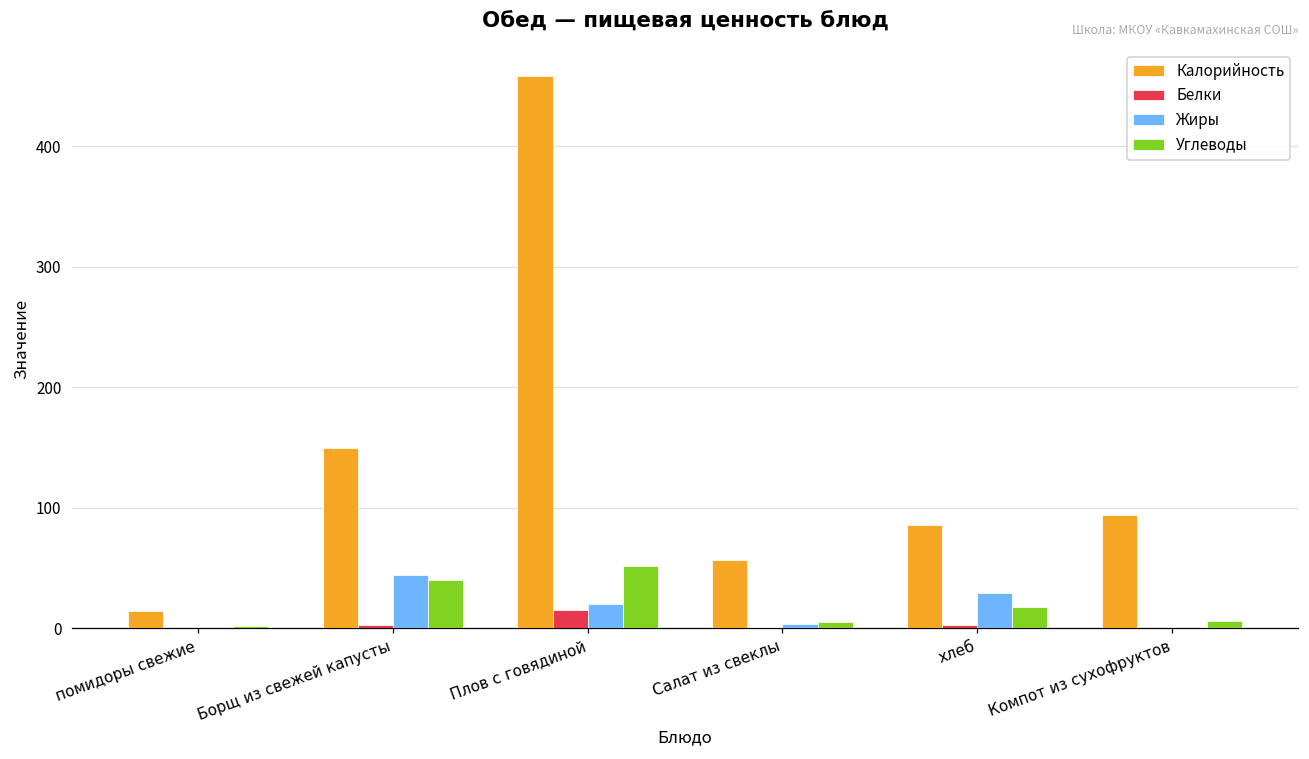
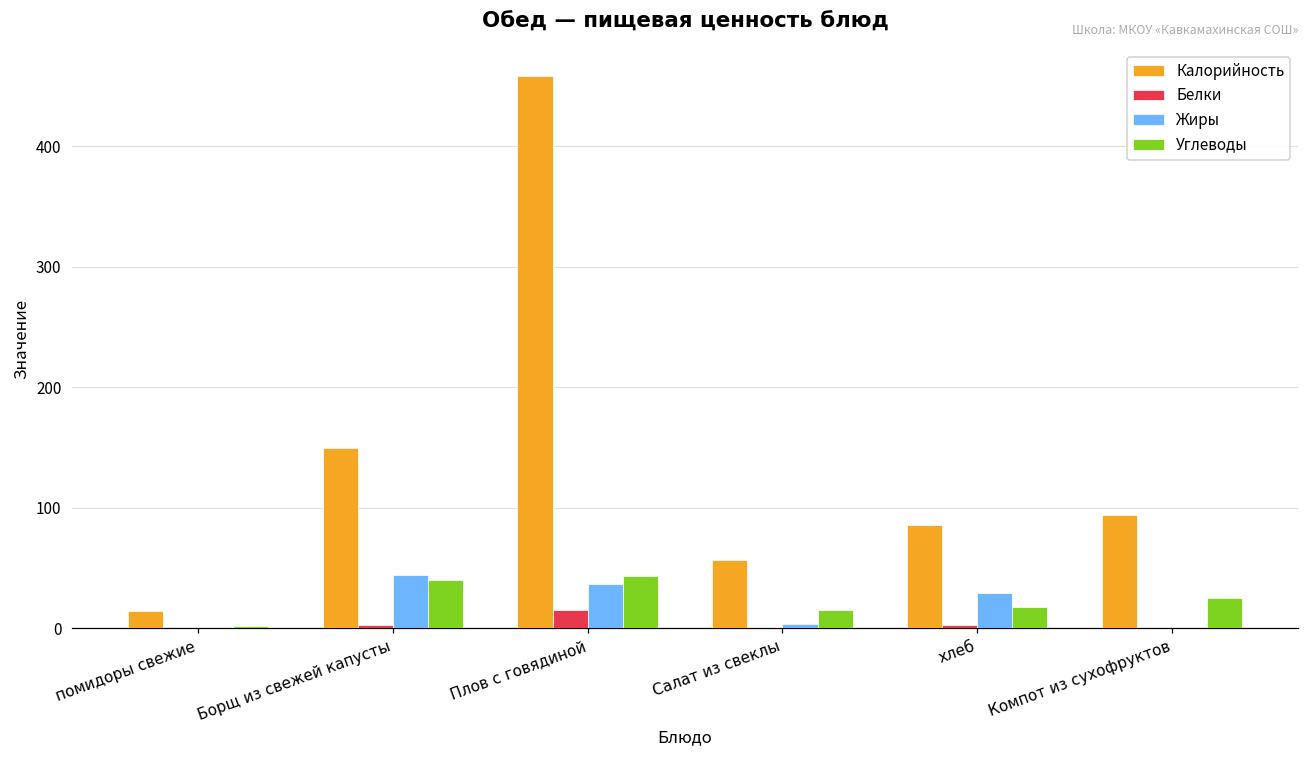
  {
    "Калорийность": {
      "помидоры свежие": 14,
      "Борщ из свежей капусты": 150,
      "Плов с говядиной": 458,
      "Салат из свеклы": 56,
      "хлеб": 86,
      "Компот из сухофруктов": 94
    },
    "Белки": {
      "Борщ из свежей капусты": 3,
      "Плов с говядиной": 15,
      "хлеб": 3
    },
    "Жиры": {
      "Борщ из свежей капусты": 44,
-     "Плов с говядиной": 20,
+     "Плов с говядиной": 37,
      "Салат из свеклы": 4,
      "хлеб": 29,
      "Компот из сухофруктов": 0
    },
    "Углеводы": {
      "Борщ из свежей капусты": 40,
-     "Плов с говядиной": 52,
-     "Салат из свеклы": 5,
+     "Плов с говядиной": 43,
+     "Салат из свеклы": 15,
      "хлеб": 18,
-     "Компот из сухофруктов": 6
+     "Компот из сухофруктов": 25
    }
  }
